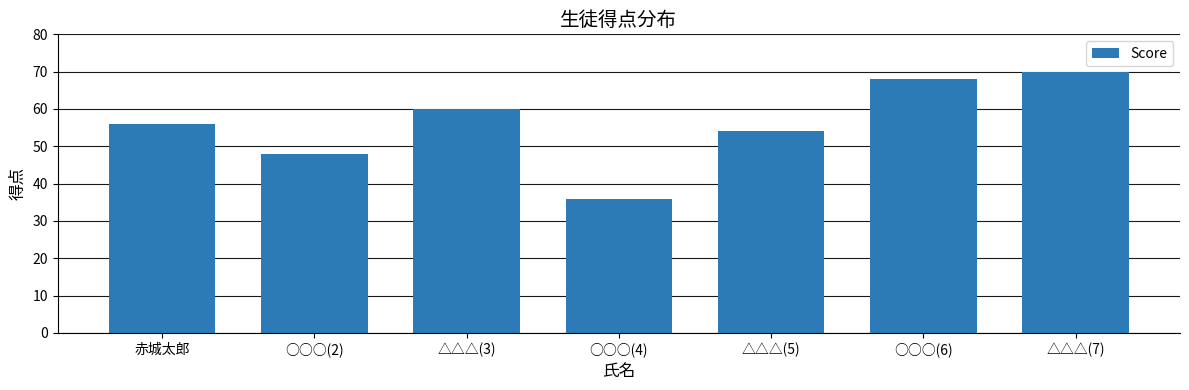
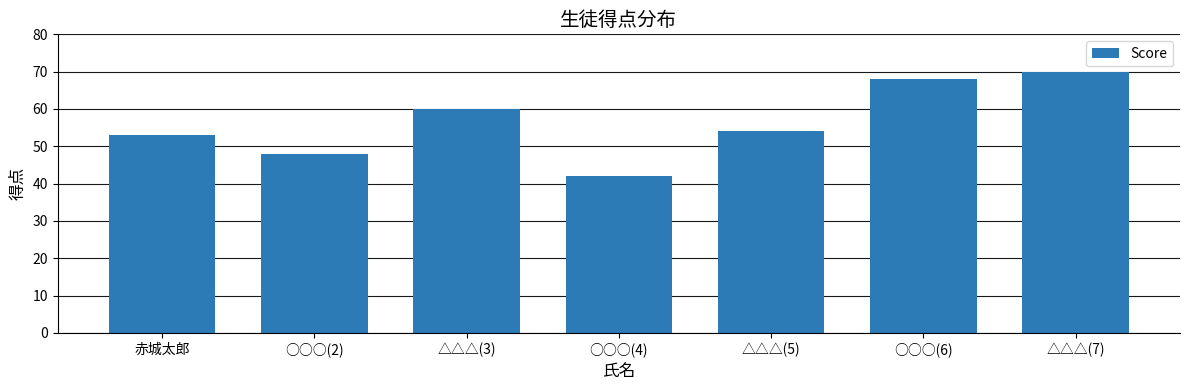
  {
-   "赤城太郎": 56,
+   "赤城太郎": 53,
    "○○○(2)": 48,
    "△△△(3)": 60,
-   "○○○(4)": 36,
+   "○○○(4)": 42,
    "△△△(5)": 54,
    "○○○(6)": 68,
    "△△△(7)": 70
  }
